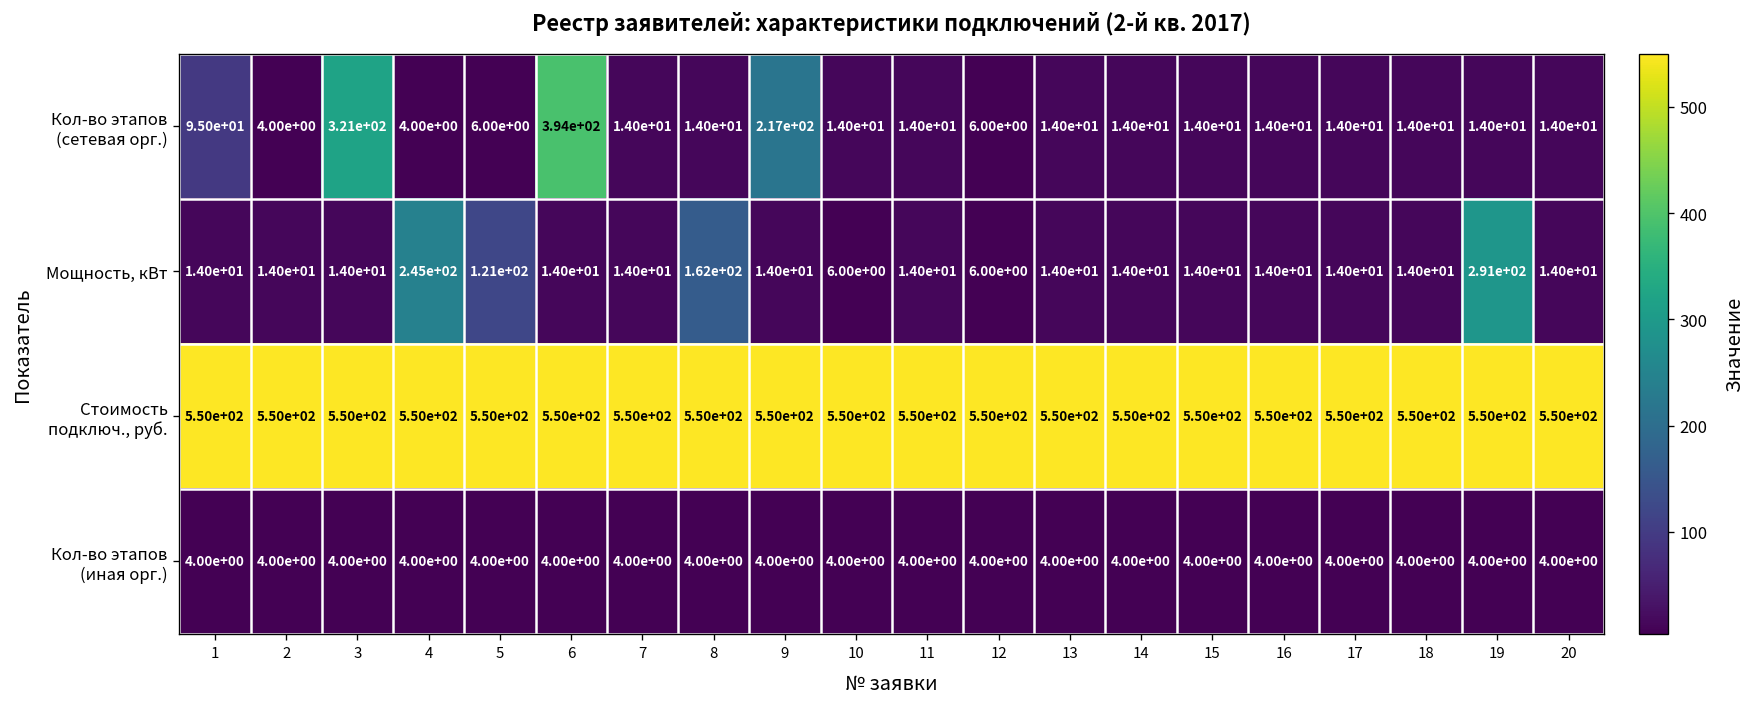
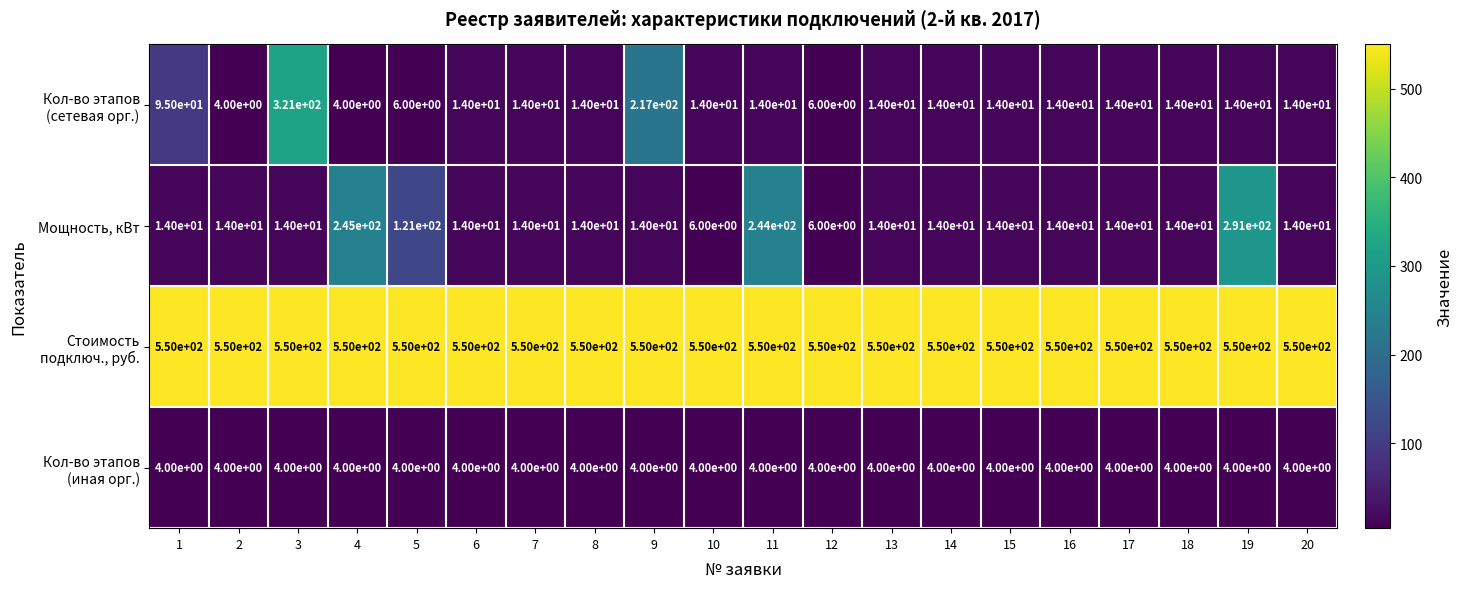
  {
    "Кол-во этапов (сетевая орг.)": {
      "1": "9.50e+01",
      "2": "4.00e+00",
      "3": "3.21e+02",
      "4": "4.00e+00",
      "5": "6.00e+00",
-     "6": "3.94e+02",
+     "6": "1.40e+01",
      "7": "1.40e+01",
      "8": "1.40e+01",
      "9": "2.17e+02",
      "10": "1.40e+01",
      "11": "1.40e+01",
      "12": "6.00e+00",
      "13": "1.40e+01",
      "14": "1.40e+01",
      "15": "1.40e+01",
      "16": "1.40e+01",
      "17": "1.40e+01",
      "18": "1.40e+01",
      "19": "1.40e+01",
      "20": "1.40e+01"
    },
    "Мощность, кВт": {
      "1": "1.40e+01",
      "2": "1.40e+01",
      "3": "1.40e+01",
      "4": "2.45e+02",
      "5": "1.21e+02",
      "6": "1.40e+01",
      "7": "1.40e+01",
-     "8": "1.62e+02",
+     "8": "1.40e+01",
      "9": "1.40e+01",
      "10": "6.00e+00",
-     "11": "1.40e+01",
+     "11": "2.44e+02",
      "12": "6.00e+00",
      "13": "1.40e+01",
      "14": "1.40e+01",
      "15": "1.40e+01",
      "16": "1.40e+01",
      "17": "1.40e+01",
      "18": "1.40e+01",
      "19": "2.91e+02",
      "20": "1.40e+01"
    },
    "Стоимость подключ., руб.": {
      "1": "5.50e+02",
      "2": "5.50e+02",
      "3": "5.50e+02",
      "4": "5.50e+02",
      "5": "5.50e+02",
      "6": "5.50e+02",
      "7": "5.50e+02",
      "8": "5.50e+02",
      "9": "5.50e+02",
      "10": "5.50e+02",
      "11": "5.50e+02",
      "12": "5.50e+02",
      "13": "5.50e+02",
      "14": "5.50e+02",
      "15": "5.50e+02",
      "16": "5.50e+02",
      "17": "5.50e+02",
      "18": "5.50e+02",
      "19": "5.50e+02",
      "20": "5.50e+02"
    },
    "Кол-во этапов (иная орг.)": {
      "1": "4.00e+00",
      "2": "4.00e+00",
      "3": "4.00e+00",
      "4": "4.00e+00",
      "5": "4.00e+00",
      "6": "4.00e+00",
      "7": "4.00e+00",
      "8": "4.00e+00",
      "9": "4.00e+00",
      "10": "4.00e+00",
      "11": "4.00e+00",
      "12": "4.00e+00",
      "13": "4.00e+00",
      "14": "4.00e+00",
      "15": "4.00e+00",
      "16": "4.00e+00",
      "17": "4.00e+00",
      "18": "4.00e+00",
      "19": "4.00e+00",
      "20": "4.00e+00"
    }
  }
